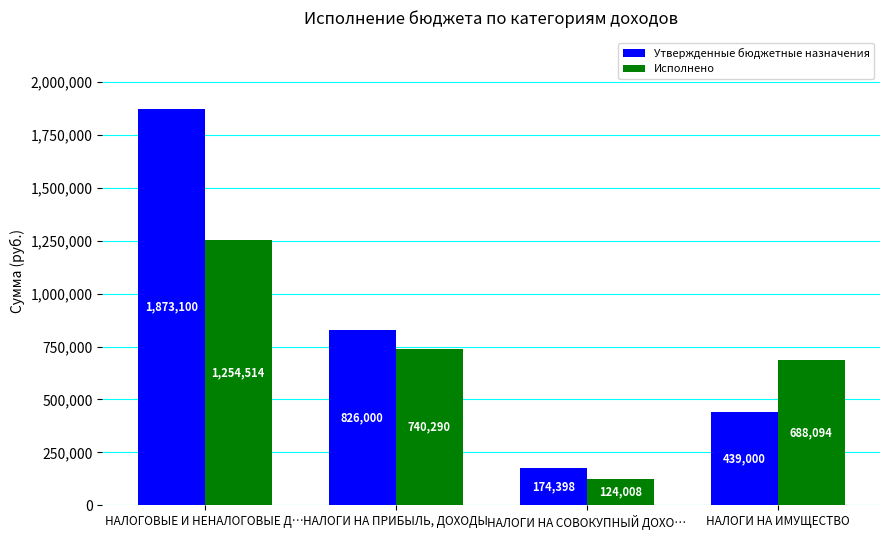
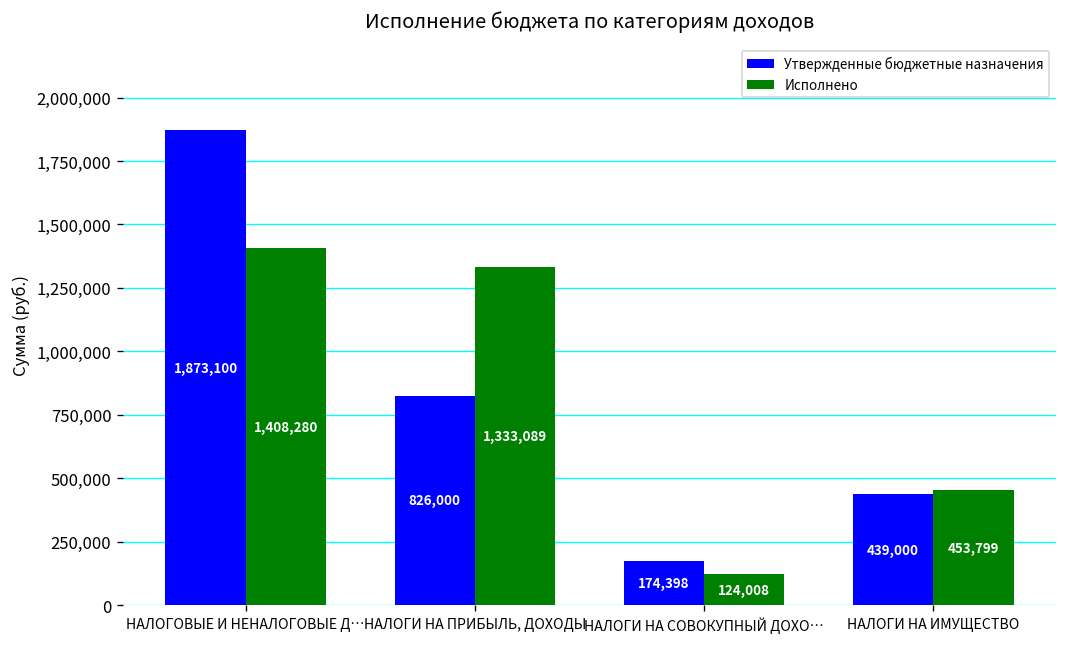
  {
    "Утвержденные бюджетные назначения": {
      "НАЛОГОВЫЕ И НЕНАЛОГОВЫЕ Д…": "1,873,100",
      "НАЛОГИ НА ПРИБЫЛЬ, ДОХОДЫ": "826,000",
      "НАЛОГИ НА СОВОКУПНЫЙ ДОХО…": "174,398",
      "НАЛОГИ НА ИМУЩЕСТВО": "439,000"
    },
    "Исполнено": {
-     "НАЛОГОВЫЕ И НЕНАЛОГОВЫЕ Д…": "1,254,514",
-     "НАЛОГИ НА ПРИБЫЛЬ, ДОХОДЫ": "740,290",
+     "НАЛОГОВЫЕ И НЕНАЛОГОВЫЕ Д…": "1,408,280",
+     "НАЛОГИ НА ПРИБЫЛЬ, ДОХОДЫ": "1,333,089",
      "НАЛОГИ НА СОВОКУПНЫЙ ДОХО…": "124,008",
-     "НАЛОГИ НА ИМУЩЕСТВО": "688,094"
+     "НАЛОГИ НА ИМУЩЕСТВО": "453,799"
    }
  }
